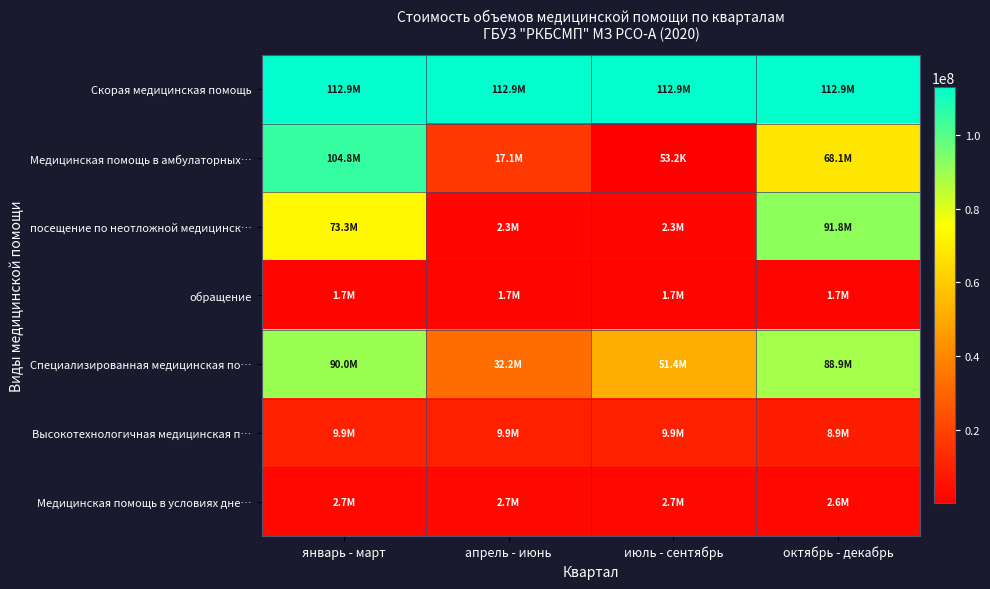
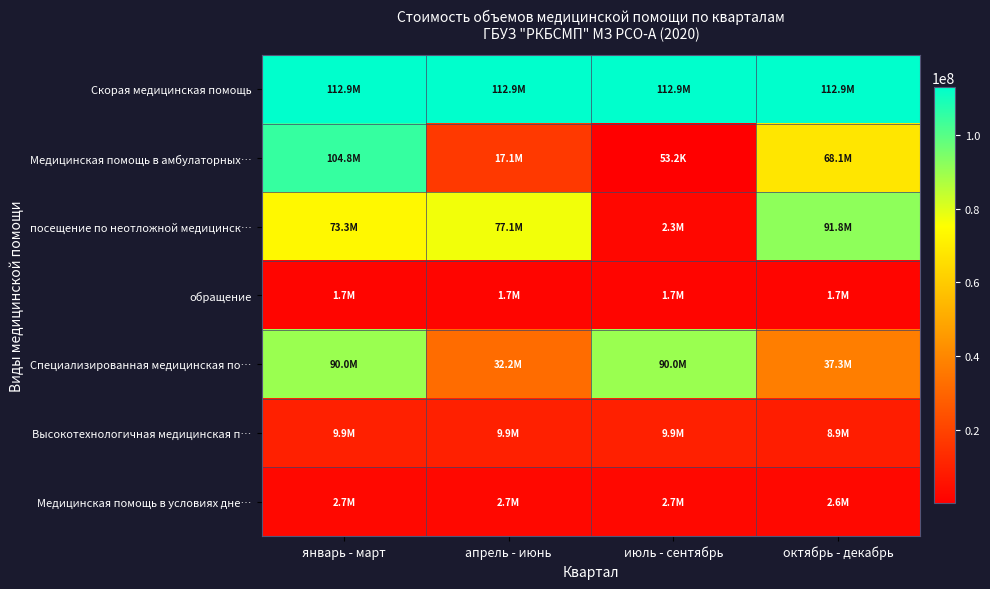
  {
    "Cкорая медицинская помощь": {
      "январь - март": "112.9M",
      "апрель - июнь": "112.9M",
      "июль - сентябрь": "112.9M",
      "октябрь - декабрь": "112.9M"
    },
    "Медицинская помощь в амбулаторных…": {
      "январь - март": "104.8M",
      "апрель - июнь": "17.1M",
      "июль - сентябрь": "53.2K",
      "октябрь - декабрь": "68.1M"
    },
    "посещение по неотложной медицинск…": {
      "январь - март": "73.3M",
-     "апрель - июнь": "2.3M",
+     "апрель - июнь": "77.1M",
      "июль - сентябрь": "2.3M",
      "октябрь - декабрь": "91.8M"
    },
    "обращение": {
      "январь - март": "1.7M",
      "апрель - июнь": "1.7M",
      "июль - сентябрь": "1.7M",
      "октябрь - декабрь": "1.7M"
    },
    "Специализированная медицинская по…": {
      "январь - март": "90.0M",
      "апрель - июнь": "32.2M",
-     "июль - сентябрь": "51.4M",
-     "октябрь - декабрь": "88.9M"
+     "июль - сентябрь": "90.0M",
+     "октябрь - декабрь": "37.3M"
    },
    "Высокотехнологичная медицинская п…": {
      "январь - март": "9.9M",
      "апрель - июнь": "9.9M",
      "июль - сентябрь": "9.9M",
      "октябрь - декабрь": "8.9M"
    },
    "Медицинская помощь в условиях дне…": {
      "январь - март": "2.7M",
      "апрель - июнь": "2.7M",
      "июль - сентябрь": "2.7M",
      "октябрь - декабрь": "2.6M"
    }
  }
